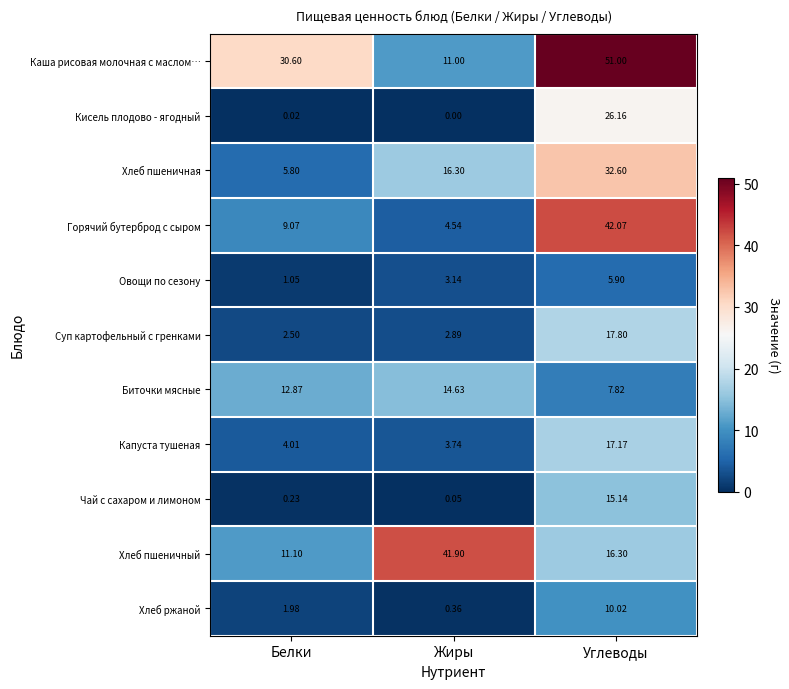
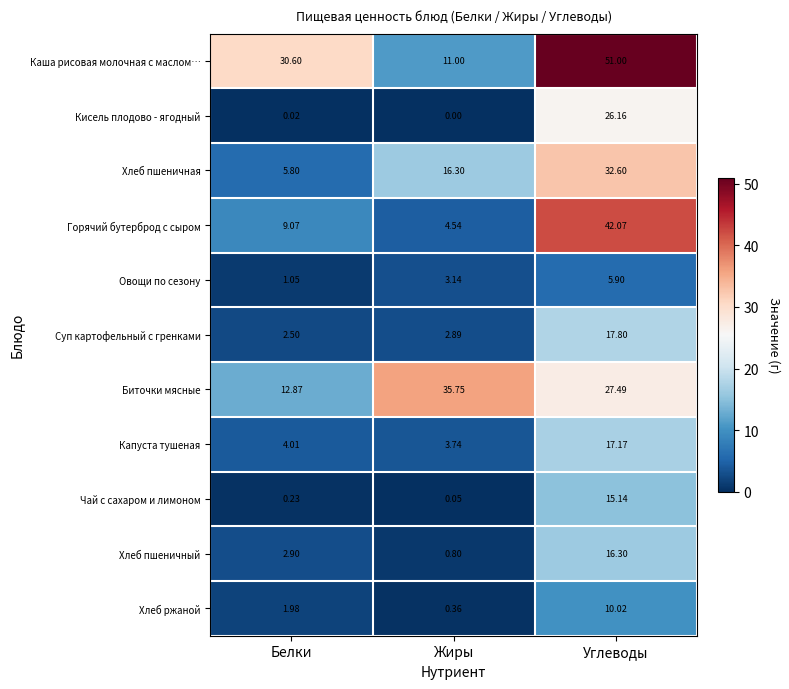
  {
    "Каша рисовая молочная с маслом…": {
      "Белки": 30.60,
      "Жиры": 11.00,
      "Углеводы": 51.00
    },
    "Кисель плодово - ягодный": {
      "Белки": 0.02,
      "Жиры": 0.00,
      "Углеводы": 26.16
    },
    "Хлеб пшеничная": {
      "Белки": 5.80,
      "Жиры": 16.30,
      "Углеводы": 32.60
    },
    "Горячий бутерброд с сыром": {
      "Белки": 9.07,
      "Жиры": 4.54,
      "Углеводы": 42.07
    },
    "Овощи по сезону": {
      "Белки": 1.05,
      "Жиры": 3.14,
      "Углеводы": 5.90
    },
    "Суп картофельный с гренками": {
      "Белки": 2.50,
      "Жиры": 2.89,
      "Углеводы": 17.80
    },
    "Биточки мясные": {
      "Белки": 12.87,
-     "Жиры": 14.63,
-     "Углеводы": 7.82
+     "Жиры": 35.75,
+     "Углеводы": 27.49
    },
    "Капуста тушеная": {
      "Белки": 4.01,
      "Жиры": 3.74,
      "Углеводы": 17.17
    },
    "Чай с сахаром и лимоном": {
      "Белки": 0.23,
      "Жиры": 0.05,
      "Углеводы": 15.14
    },
    "Хлеб пшеничный": {
-     "Белки": 11.10,
-     "Жиры": 41.90,
+     "Белки": 2.90,
+     "Жиры": 0.80,
      "Углеводы": 16.30
    },
    "Хлеб ржаной": {
      "Белки": 1.98,
      "Жиры": 0.36,
      "Углеводы": 10.02
    }
  }
